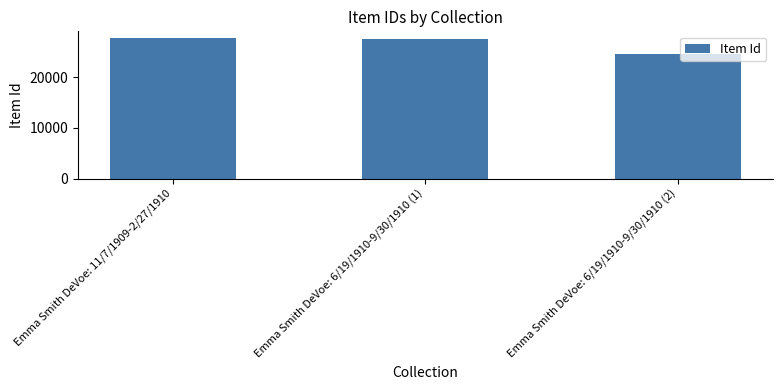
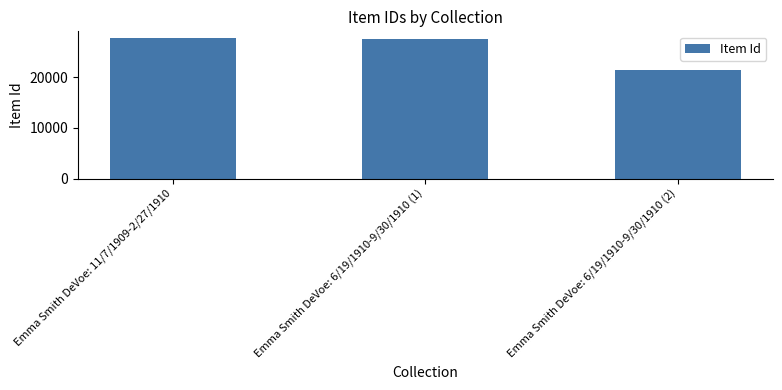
  {
    "Emma Smith DeVoe: 11/7/1909-2/27/1910": 28000,
    "Emma Smith DeVoe: 6/19/1910-9/30/1910 (1)": 27000,
-   "Emma Smith DeVoe: 6/19/1910-9/30/1910 (2)": 25000
+   "Emma Smith DeVoe: 6/19/1910-9/30/1910 (2)": 21000
  }
